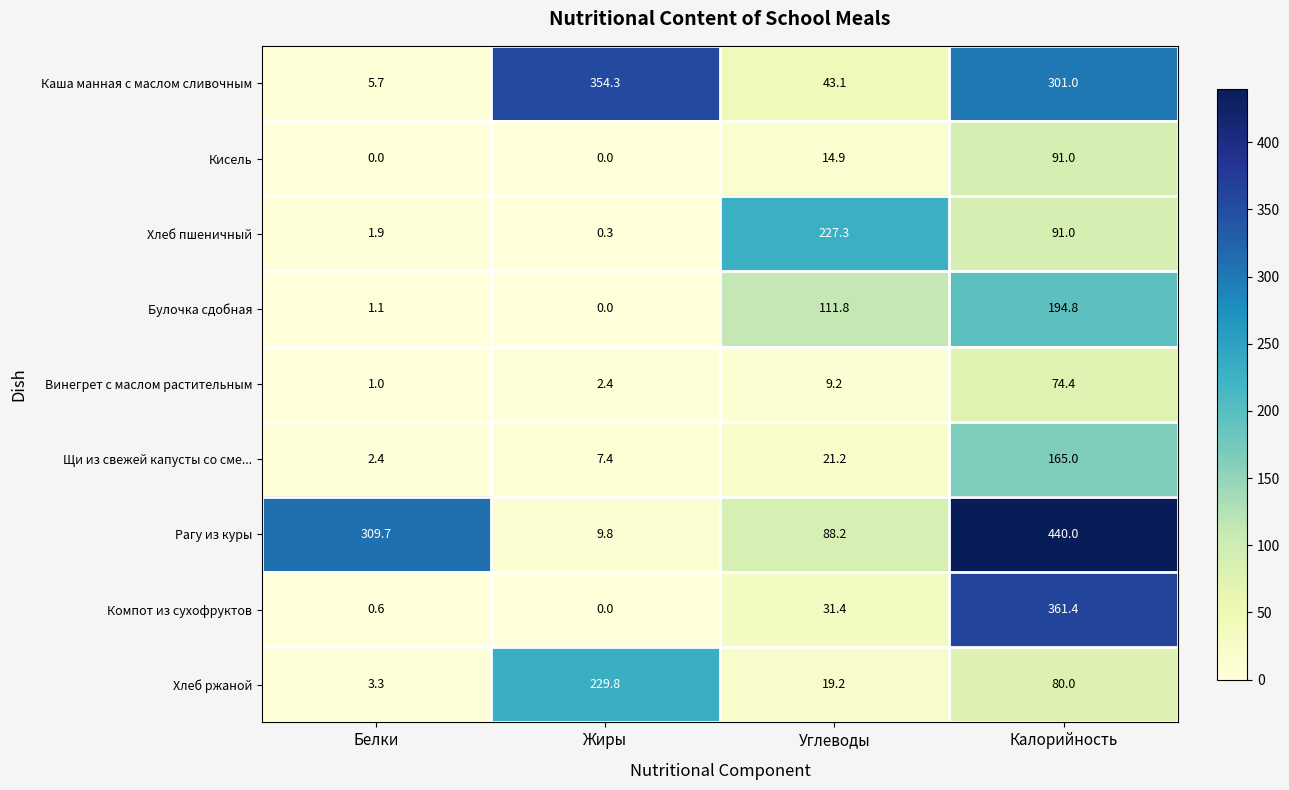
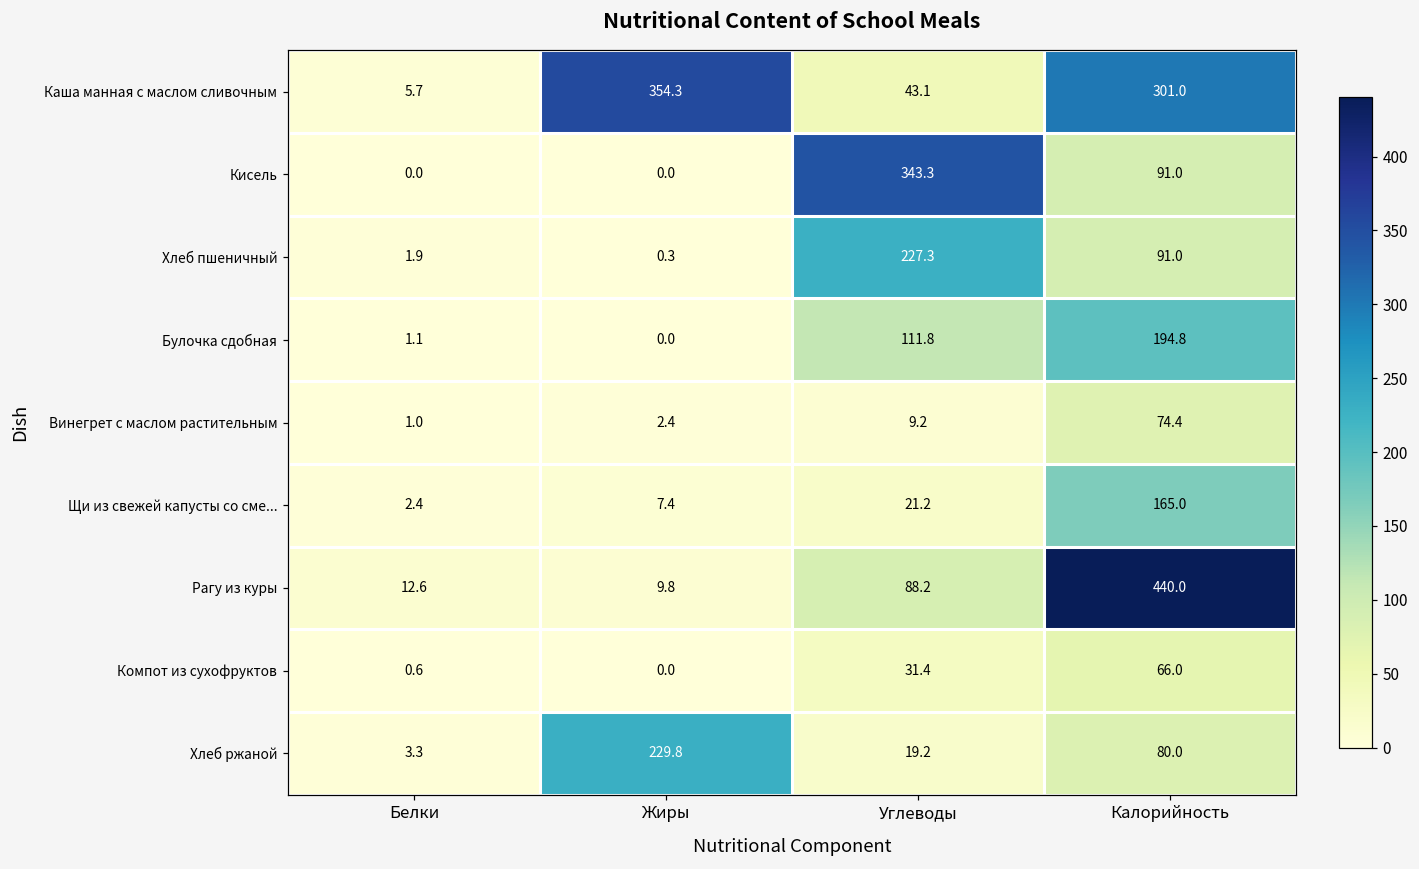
  {
    "Каша манная с маслом сливочным": {
      "Белки": 5.7,
      "Жиры": 354.3,
      "Углеводы": 43.1,
      "Калорийность": 301.0
    },
    "Кисель": {
      "Белки": 0.0,
      "Жиры": 0.0,
-     "Углеводы": 14.9,
+     "Углеводы": 343.3,
      "Калорийность": 91.0
    },
    "Хлеб пшеничный": {
      "Белки": 1.9,
      "Жиры": 0.3,
      "Углеводы": 227.3,
      "Калорийность": 91.0
    },
    "Булочка сдобная": {
      "Белки": 1.1,
      "Жиры": 0.0,
      "Углеводы": 111.8,
      "Калорийность": 194.8
    },
    "Винегрет с маслом растительным": {
      "Белки": 1.0,
      "Жиры": 2.4,
      "Углеводы": 9.2,
      "Калорийность": 74.4
    },
    "Щи из свежей капусты со сме...": {
      "Белки": 2.4,
      "Жиры": 7.4,
      "Углеводы": 21.2,
      "Калорийность": 165.0
    },
    "Рагу из куры": {
-     "Белки": 309.7,
+     "Белки": 12.6,
      "Жиры": 9.8,
      "Углеводы": 88.2,
      "Калорийность": 440.0
    },
    "Компот из сухофруктов": {
      "Белки": 0.6,
      "Жиры": 0.0,
      "Углеводы": 31.4,
-     "Калорийность": 361.4
+     "Калорийность": 66.0
    },
    "Хлеб ржаной": {
      "Белки": 3.3,
      "Жиры": 229.8,
      "Углеводы": 19.2,
      "Калорийность": 80.0
    }
  }
